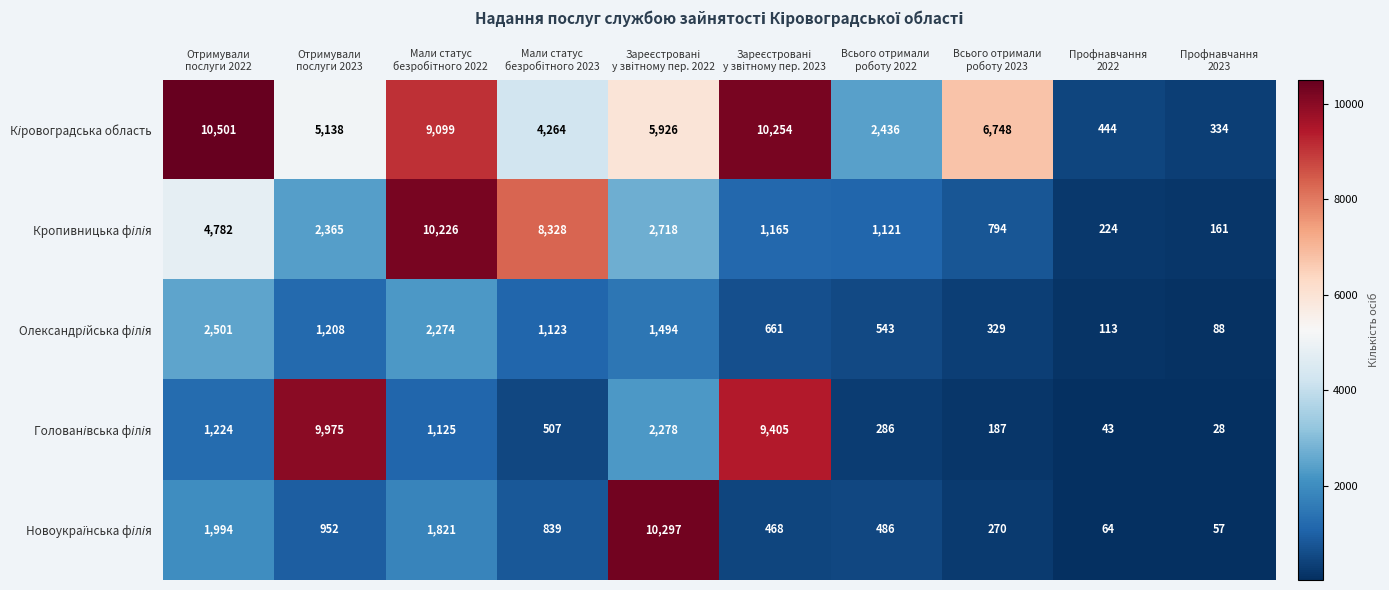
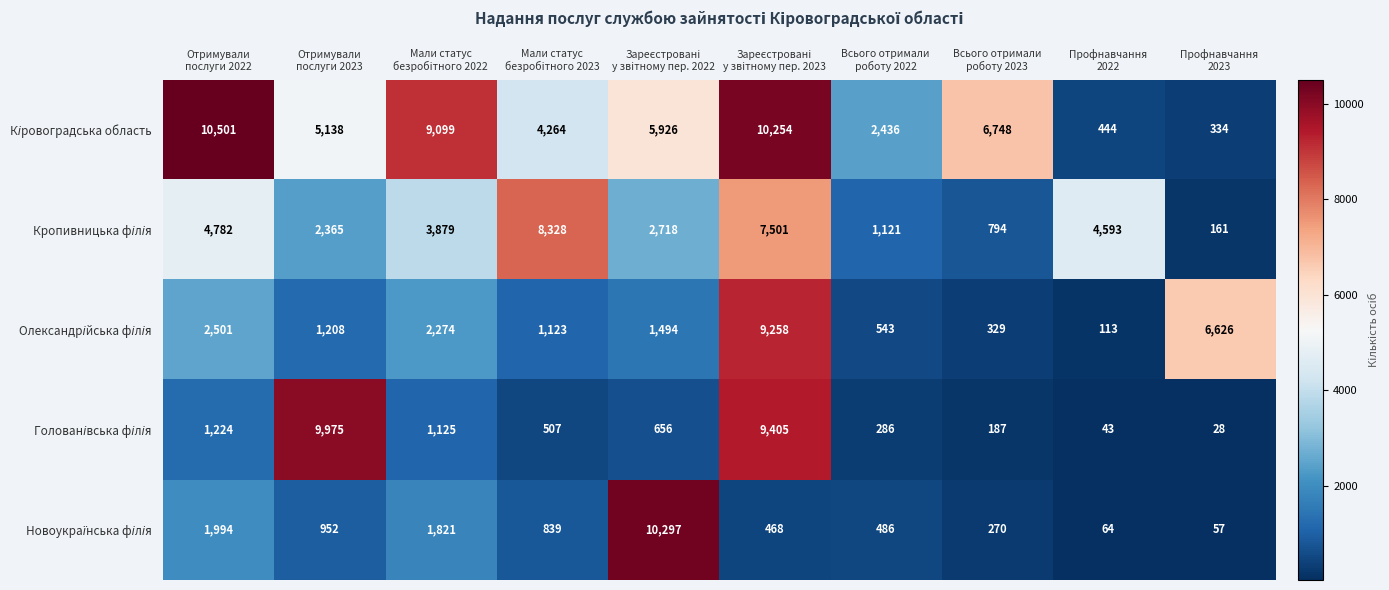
  {
    "Кіровоградська область": {
      "Отримували послуги 2022": "10,501",
      "Отримували послуги 2023": "5,138",
      "Мали статус безробітного 2022": "9,099",
      "Мали статус безробітного 2023": "4,264",
      "Зареєстровані у звітному пер. 2022": "5,926",
      "Зареєстровані у звітному пер. 2023": "10,254",
      "Всього отримали роботу 2022": "2,436",
      "Всього отримали роботу 2023": "6,748",
      "Профнавчання 2022": "444",
      "Профнавчання 2023": "334"
    },
    "Кропивницька філія": {
      "Отримували послуги 2022": "4,782",
      "Отримували послуги 2023": "2,365",
-     "Мали статус безробітного 2022": "10,226",
+     "Мали статус безробітного 2022": "3,879",
      "Мали статус безробітного 2023": "8,328",
      "Зареєстровані у звітному пер. 2022": "2,718",
-     "Зареєстровані у звітному пер. 2023": "1,165",
+     "Зареєстровані у звітному пер. 2023": "7,501",
      "Всього отримали роботу 2022": "1,121",
      "Всього отримали роботу 2023": "794",
-     "Профнавчання 2022": "224",
+     "Профнавчання 2022": "4,593",
      "Профнавчання 2023": "161"
    },
    "Олександрійська філія": {
      "Отримували послуги 2022": "2,501",
      "Отримували послуги 2023": "1,208",
      "Мали статус безробітного 2022": "2,274",
      "Мали статус безробітного 2023": "1,123",
      "Зареєстровані у звітному пер. 2022": "1,494",
-     "Зареєстровані у звітному пер. 2023": "661",
+     "Зареєстровані у звітному пер. 2023": "9,258",
      "Всього отримали роботу 2022": "543",
      "Всього отримали роботу 2023": "329",
      "Профнавчання 2022": "113",
-     "Профнавчання 2023": "88"
+     "Профнавчання 2023": "6,626"
    },
    "Голованівська філія": {
      "Отримували послуги 2022": "1,224",
      "Отримували послуги 2023": "9,975",
      "Мали статус безробітного 2022": "1,125",
      "Мали статус безробітного 2023": "507",
-     "Зареєстровані у звітному пер. 2022": "2,278",
+     "Зареєстровані у звітному пер. 2022": "656",
      "Зареєстровані у звітному пер. 2023": "9,405",
      "Всього отримали роботу 2022": "286",
      "Всього отримали роботу 2023": "187",
      "Профнавчання 2022": "43",
      "Профнавчання 2023": "28"
    },
    "Новоукраїнська філія": {
      "Отримували послуги 2022": "1,994",
      "Отримували послуги 2023": "952",
      "Мали статус безробітного 2022": "1,821",
      "Мали статус безробітного 2023": "839",
      "Зареєстровані у звітному пер. 2022": "10,297",
      "Зареєстровані у звітному пер. 2023": "468",
      "Всього отримали роботу 2022": "486",
      "Всього отримали роботу 2023": "270",
      "Профнавчання 2022": "64",
      "Профнавчання 2023": "57"
    }
  }
